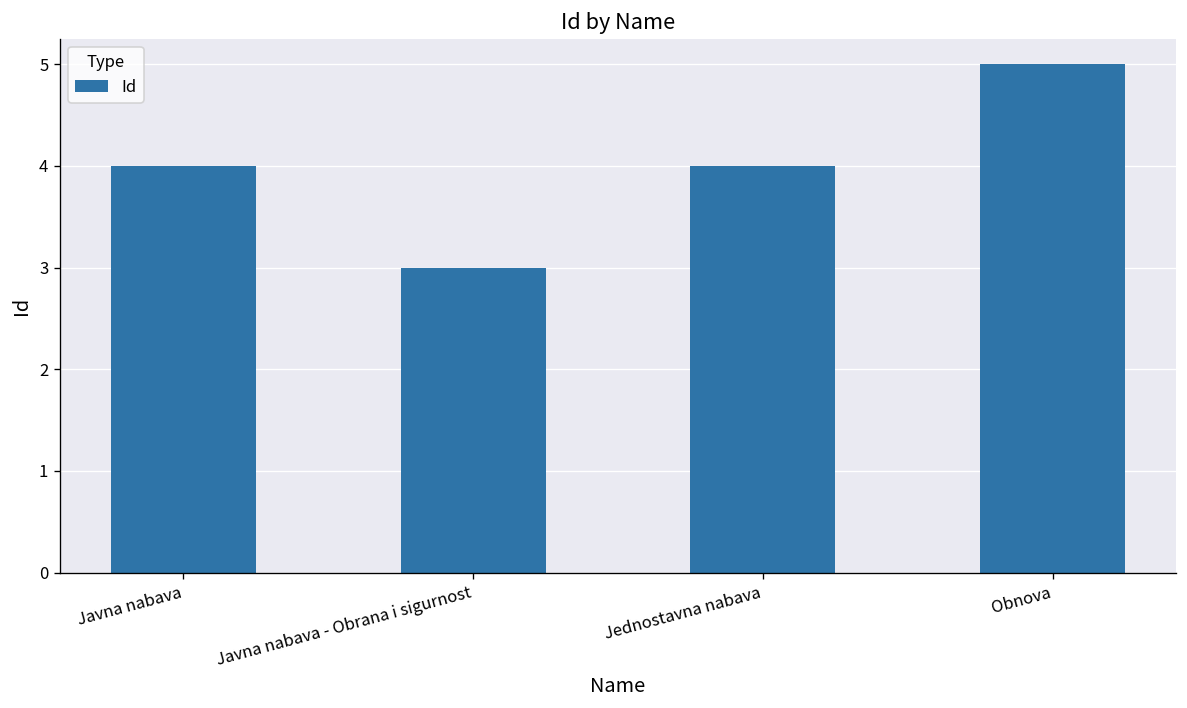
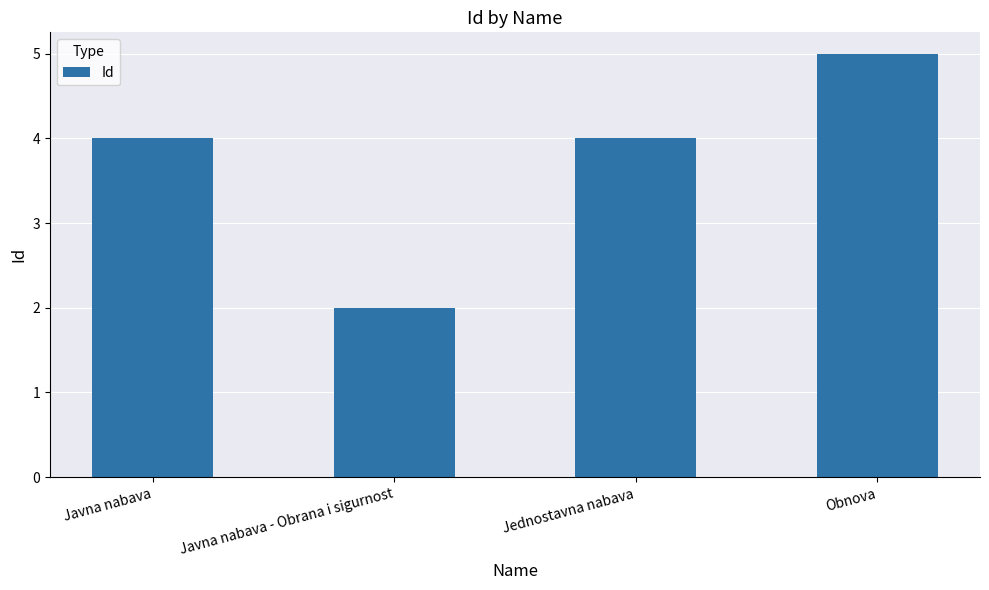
  {
    "Javna nabava": 4,
-   "Javna nabava - Obrana i sigurnost": 3,
+   "Javna nabava - Obrana i sigurnost": 2,
    "Jednostavna nabava": 4,
    "Obnova": 5
  }
